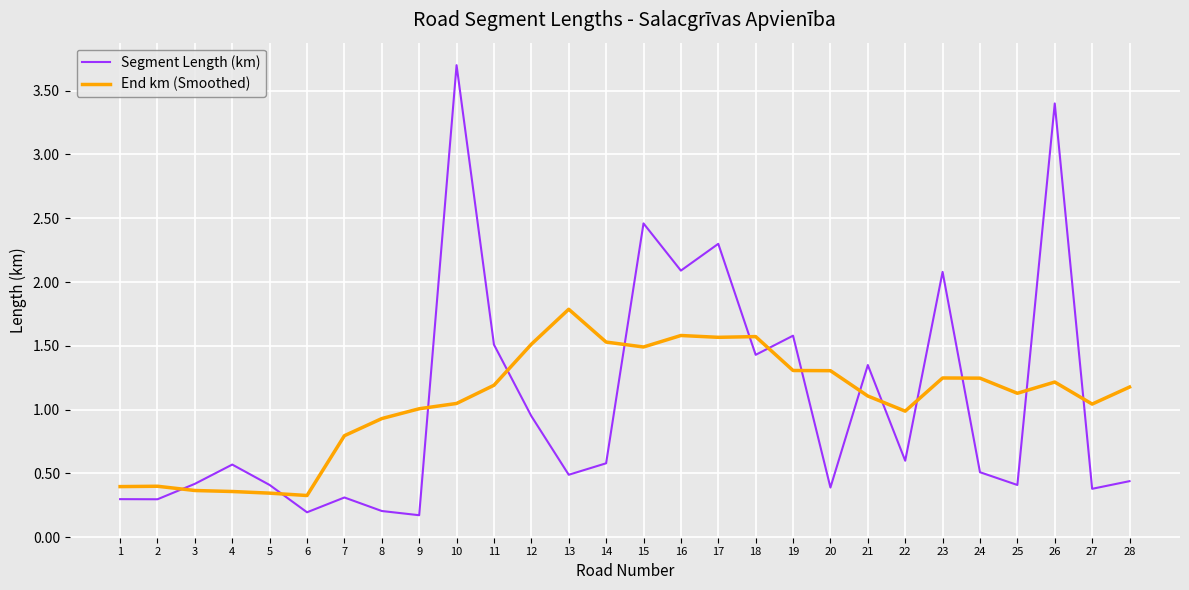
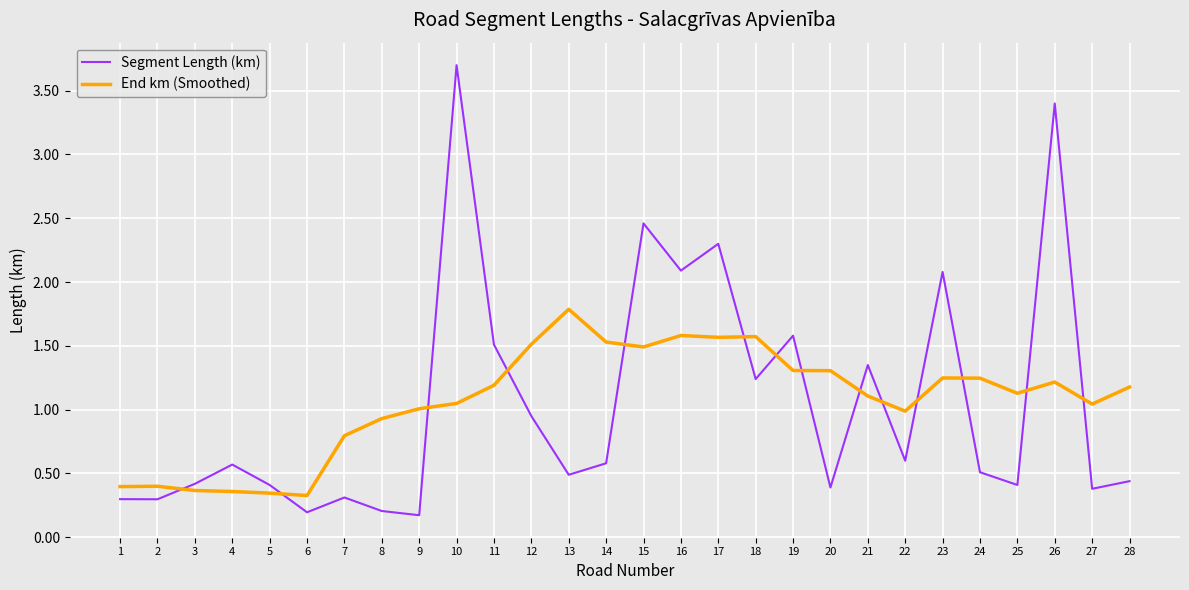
  {
    "Segment Length (km)": {
      "1": 0.30,
      "2": 0.30,
      "3": 0.42,
      "4": 0.57,
      "5": 0.41,
      "6": 0.20,
      "7": 0.31,
      "8": 0.21,
      "9": 0.17,
      "10": 3.70,
      "11": 1.51,
      "12": 0.95,
      "13": 0.49,
      "14": 0.58,
      "15": 2.46,
      "16": 2.09,
      "17": 2.30,
-     "18": 1.43,
+     "18": 1.24,
      "19": 1.58,
      "20": 0.39,
      "21": 1.35,
      "22": 0.60,
      "23": 2.08,
      "24": 0.51,
      "25": 0.41,
      "26": 3.40,
      "27": 0.38,
      "28": 0.44
    },
    "End km (Smoothed)": {
      "1": 0.40,
      "2": 0.40,
      "3": 0.37,
      "4": 0.36,
      "5": 0.35,
      "6": 0.33,
      "7": 0.80,
      "8": 0.93,
      "9": 1.01,
      "10": 1.05,
      "11": 1.19,
      "12": 1.51,
      "13": 1.79,
      "14": 1.53,
      "15": 1.49,
      "16": 1.58,
      "17": 1.57,
      "18": 1.57,
      "19": 1.31,
      "20": 1.31,
      "21": 1.11,
      "22": 0.99,
      "23": 1.25,
      "24": 1.25,
      "25": 1.13,
      "26": 1.22,
      "27": 1.04,
      "28": 1.18
    }
  }
